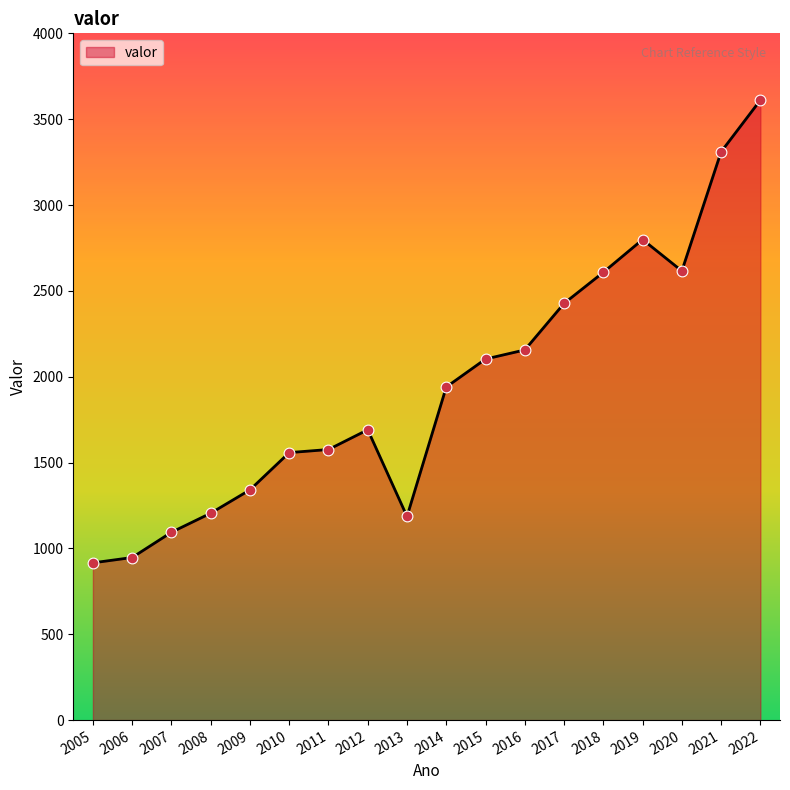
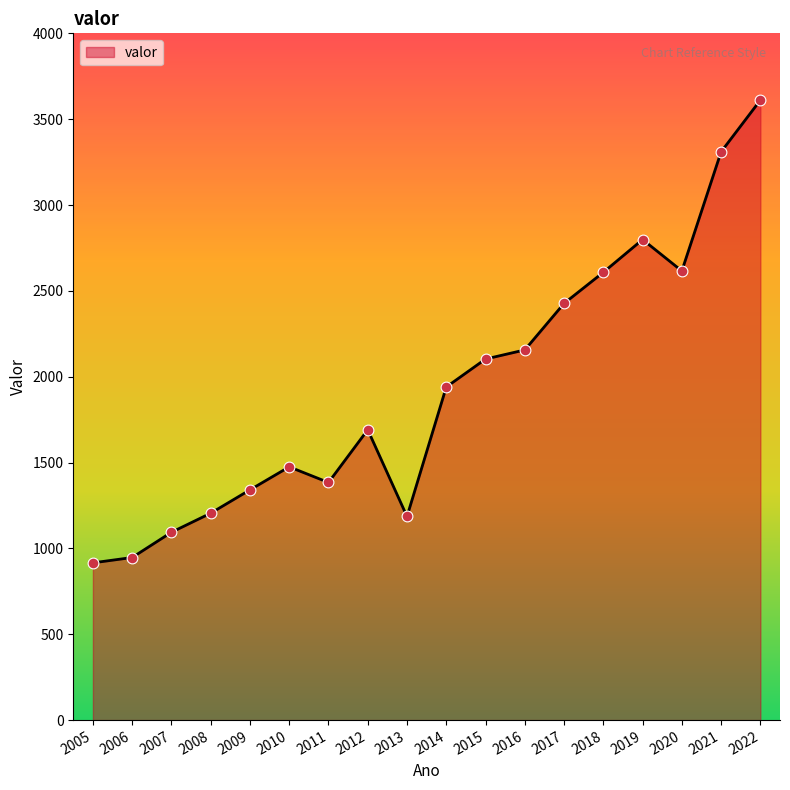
  {
    "2005": 920,
    "2006": 950,
    "2007": 1090,
    "2008": 1210,
    "2009": 1340,
-   "2010": 1560,
-   "2011": 1580,
+   "2010": 1480,
+   "2011": 1380,
    "2012": 1690,
    "2013": 1190,
    "2014": 1940,
    "2015": 2100,
    "2016": 2160,
    "2017": 2430,
    "2018": 2610,
    "2019": 2800,
    "2020": 2620,
    "2021": 3310,
    "2022": 3610
  }
